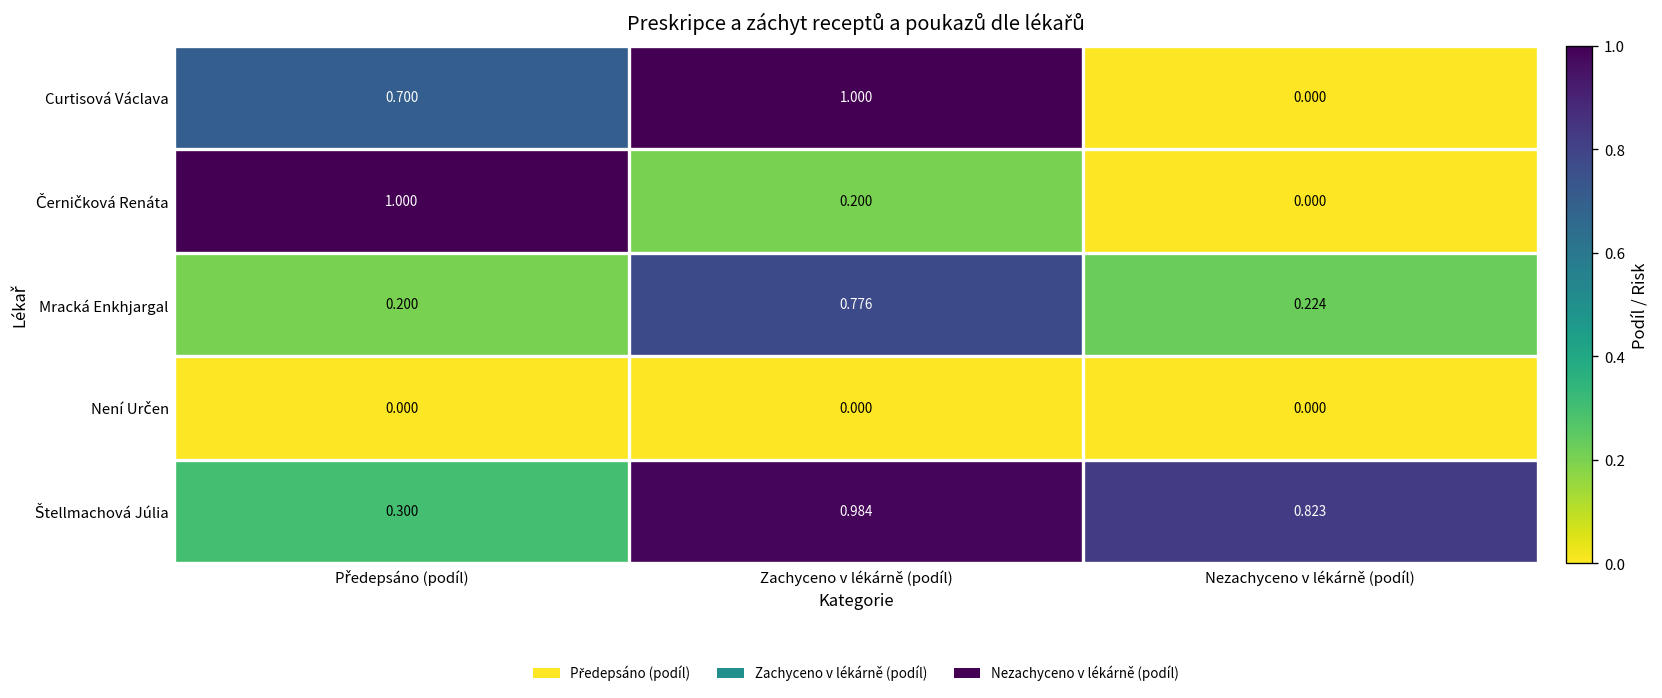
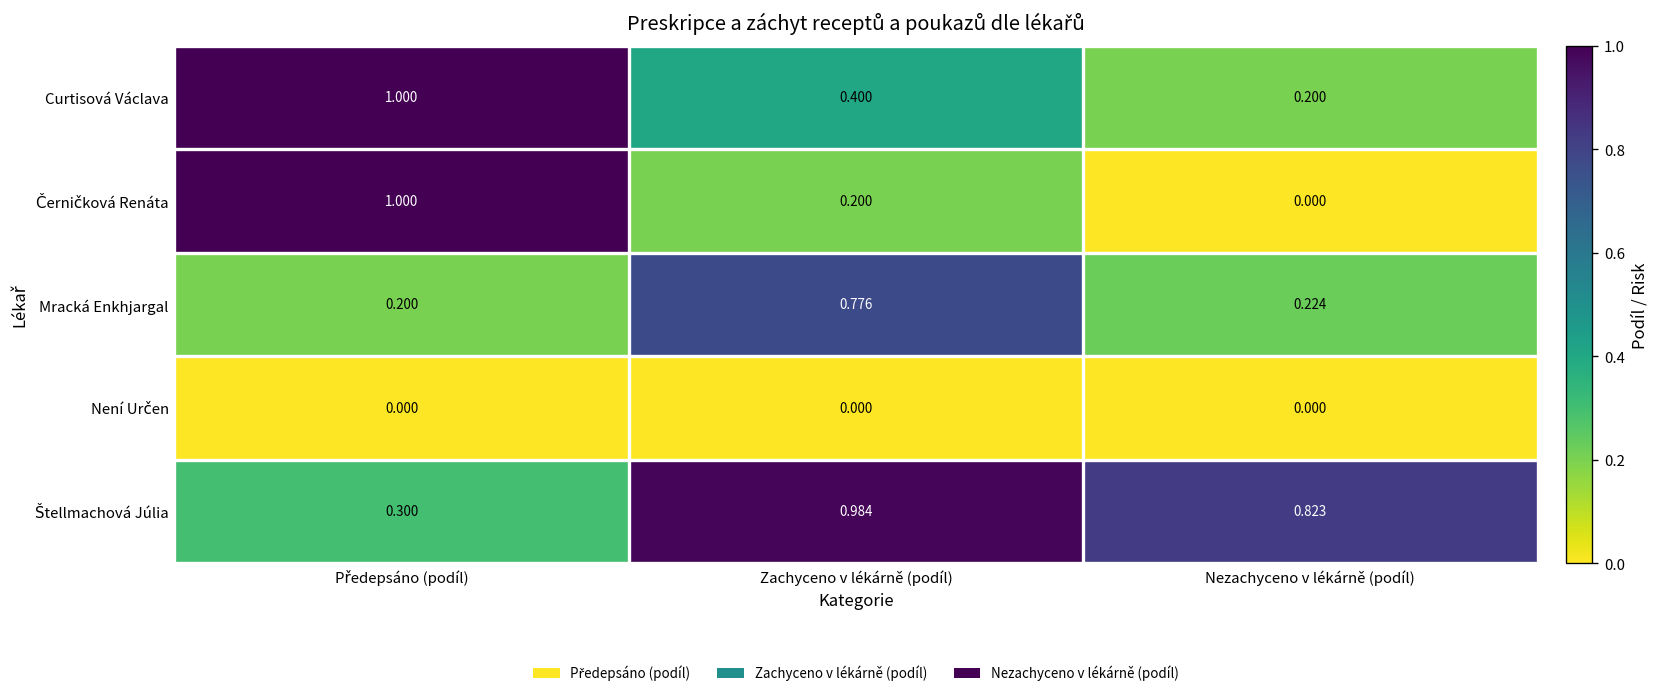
  {
    "Curtisová Václava": {
-     "Předepsáno (podíl)": 0.700,
-     "Zachyceno v lékárně (podíl)": 1.000,
-     "Nezachyceno v lékárně (podíl)": 0.000
+     "Předepsáno (podíl)": 1.000,
+     "Zachyceno v lékárně (podíl)": 0.400,
+     "Nezachyceno v lékárně (podíl)": 0.200
    },
    "Černičková Renáta": {
      "Předepsáno (podíl)": 1.000,
      "Zachyceno v lékárně (podíl)": 0.200,
      "Nezachyceno v lékárně (podíl)": 0.000
    },
    "Mracká Enkhjargal": {
      "Předepsáno (podíl)": 0.200,
      "Zachyceno v lékárně (podíl)": 0.776,
      "Nezachyceno v lékárně (podíl)": 0.224
    },
    "Není Určen": {
      "Předepsáno (podíl)": 0.000,
      "Zachyceno v lékárně (podíl)": 0.000,
      "Nezachyceno v lékárně (podíl)": 0.000
    },
    "Štellmachová Júlia": {
      "Předepsáno (podíl)": 0.300,
      "Zachyceno v lékárně (podíl)": 0.984,
      "Nezachyceno v lékárně (podíl)": 0.823
    }
  }
